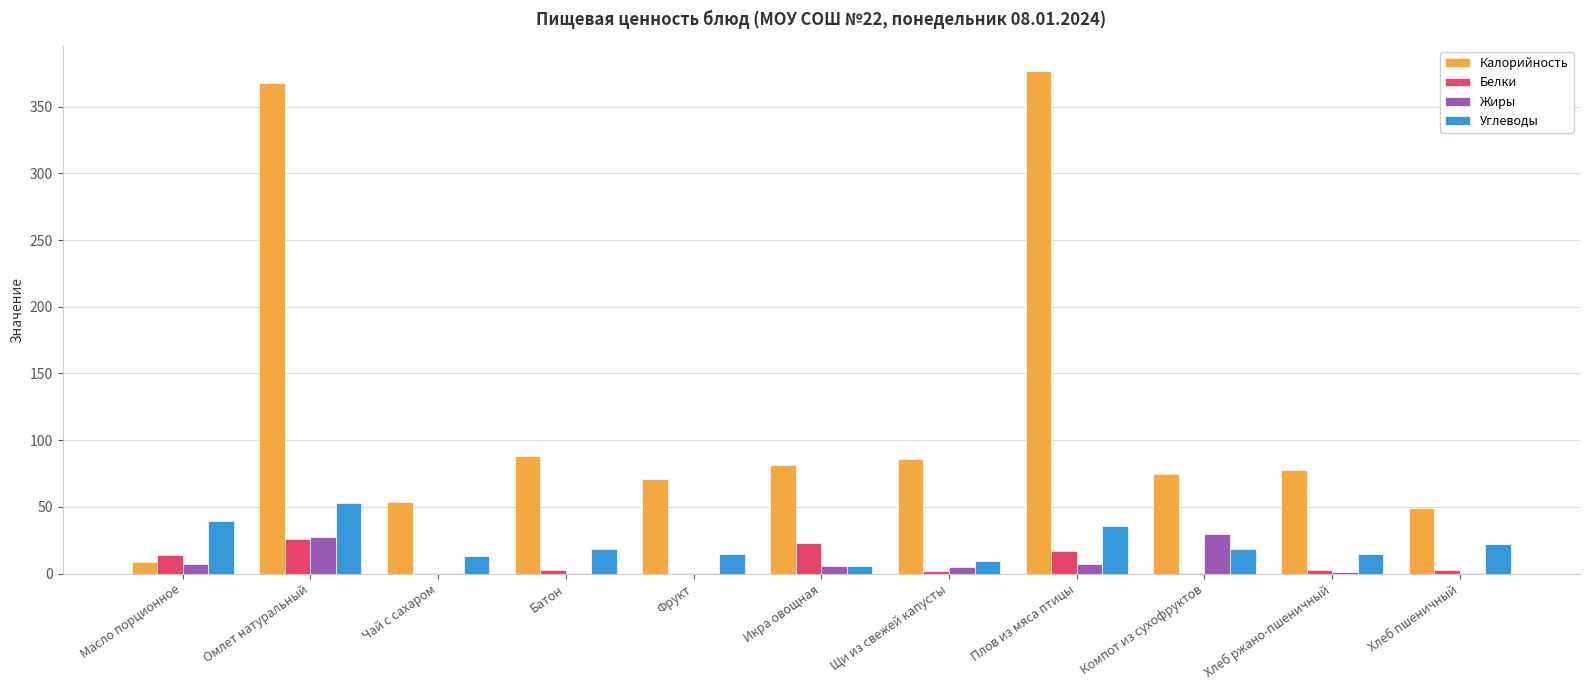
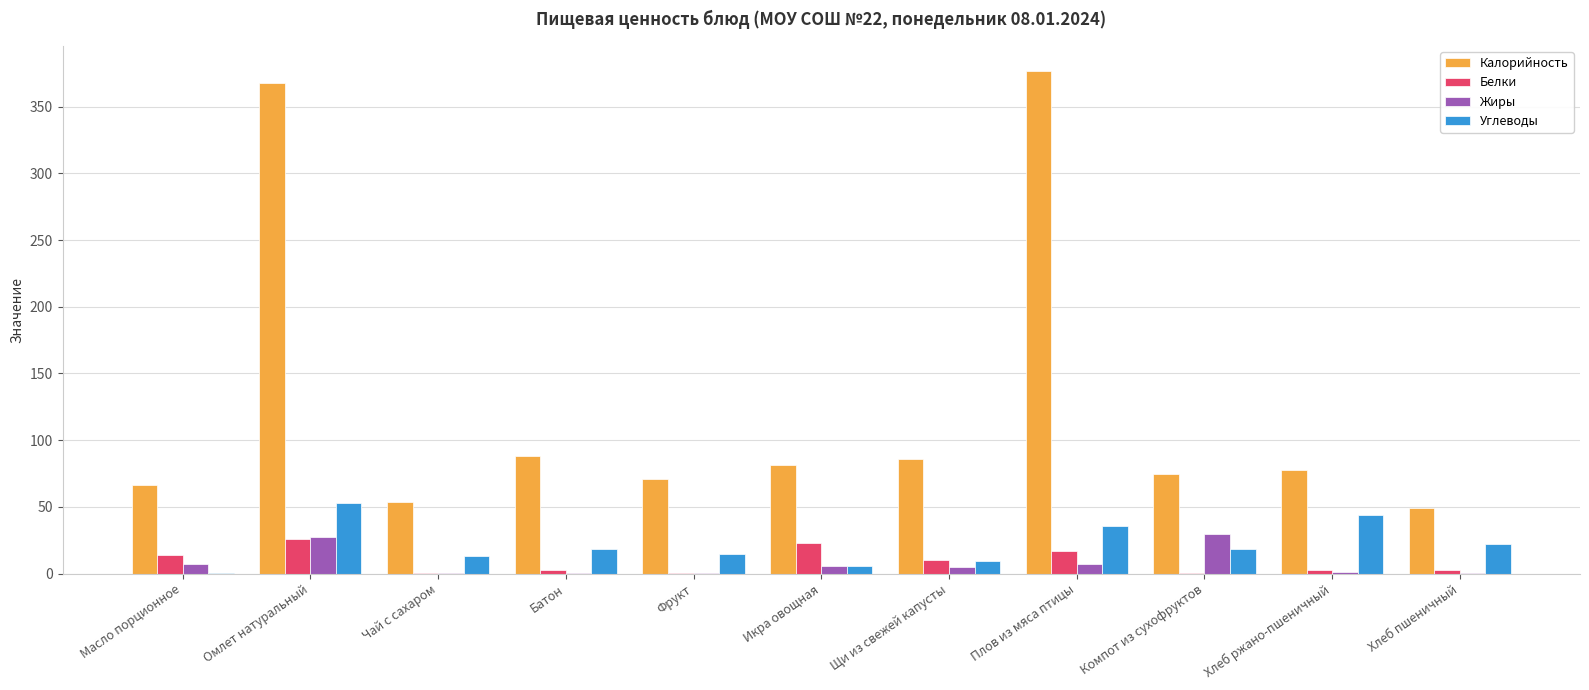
  {
    "Калорийность": {
-     "Масло порционное": 9,
+     "Масло порционное": 66,
      "Омлет натуральный": 368,
      "Чай с сахаром": 53,
      "Батон": 88,
      "Фрукт": 71,
      "Икра овощная": 82,
      "Щи из свежей капусты": 86,
      "Плов из мяса птицы": 377,
      "Компот из сухофруктов": 75,
      "Хлеб ржано-пшеничный": 78,
      "Хлеб пшеничный": 49
    },
    "Белки": {
      "Масло порционное": 14,
      "Омлет натуральный": 26,
      "Батон": 3,
      "Икра овощная": 23,
-     "Щи из свежей капусты": 2,
+     "Щи из свежей капусты": 10,
      "Плов из мяса птицы": 17,
      "Хлеб ржано-пшеничный": 3,
      "Хлеб пшеничный": 2
    },
    "Жиры": {
      "Масло порционное": 7,
      "Омлет натуральный": 27,
      "Икра овощная": 5,
      "Щи из свежей капусты": 5,
      "Плов из мяса птицы": 7,
      "Компот из сухофруктов": 30
    },
    "Углеводы": {
-     "Масло порционное": 39,
+     "Масло порционное": 0,
      "Омлет натуральный": 53,
      "Чай с сахаром": 13,
      "Батон": 18,
      "Фрукт": 15,
      "Икра овощная": 5,
      "Щи из свежей капусты": 9,
      "Плов из мяса птицы": 36,
      "Компот из сухофруктов": 18,
-     "Хлеб ржано-пшеничный": 14,
+     "Хлеб ржано-пшеничный": 44,
      "Хлеб пшеничный": 22
    }
  }
